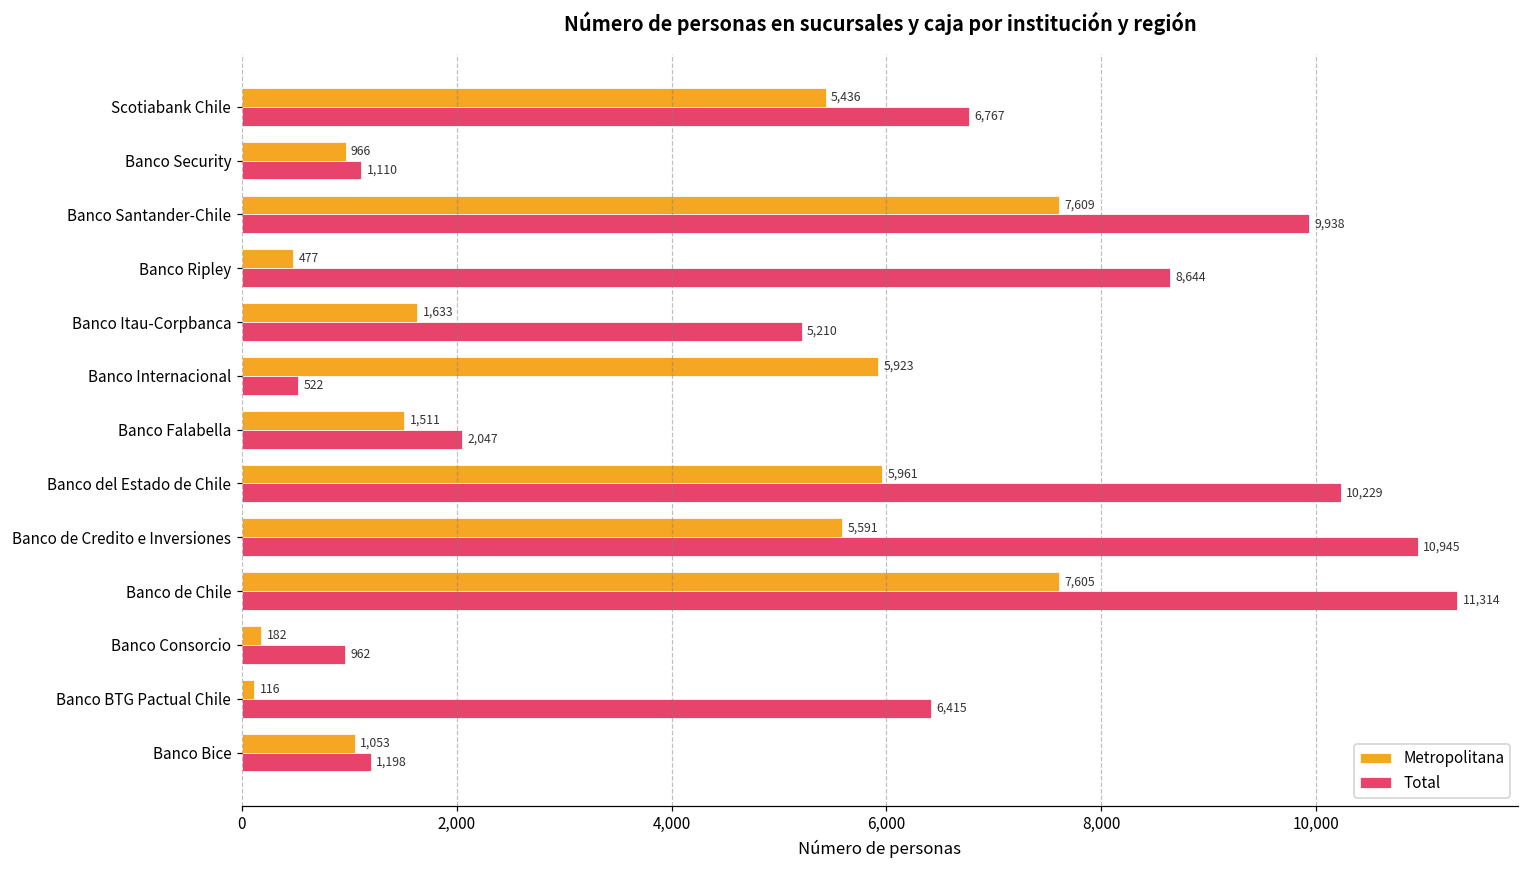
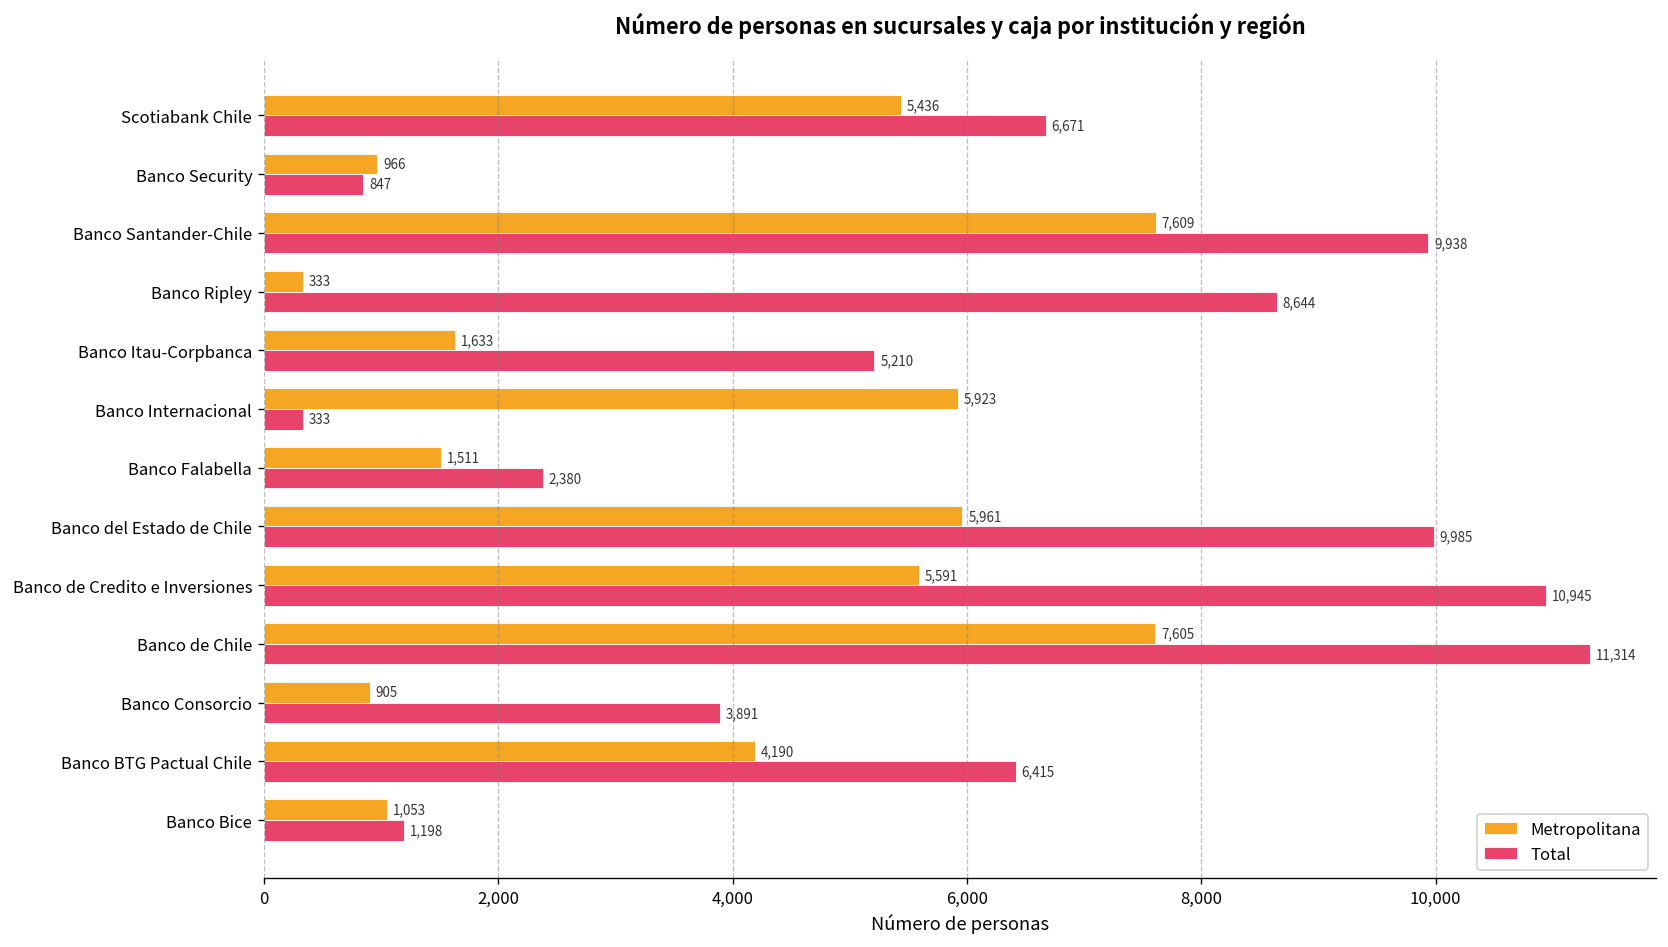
  {
    "Metropolitana": {
      "Scotiabank Chile": "5,436",
      "Banco Security": "966",
      "Banco Santander-Chile": "7,609",
-     "Banco Ripley": "477",
+     "Banco Ripley": "333",
      "Banco Itau-Corpbanca": "1,633",
      "Banco Internacional": "5,923",
      "Banco Falabella": "1,511",
      "Banco del Estado de Chile": "5,961",
      "Banco de Credito e Inversiones": "5,591",
      "Banco de Chile": "7,605",
-     "Banco Consorcio": "182",
-     "Banco BTG Pactual Chile": "116",
+     "Banco Consorcio": "905",
+     "Banco BTG Pactual Chile": "4,190",
      "Banco Bice": "1,053"
    },
    "Total": {
-     "Scotiabank Chile": "6,767",
-     "Banco Security": "1,110",
+     "Scotiabank Chile": "6,671",
+     "Banco Security": "847",
      "Banco Santander-Chile": "9,938",
      "Banco Ripley": "8,644",
      "Banco Itau-Corpbanca": "5,210",
-     "Banco Internacional": "522",
-     "Banco Falabella": "2,047",
-     "Banco del Estado de Chile": "10,229",
+     "Banco Internacional": "333",
+     "Banco Falabella": "2,380",
+     "Banco del Estado de Chile": "9,985",
      "Banco de Credito e Inversiones": "10,945",
      "Banco de Chile": "11,314",
-     "Banco Consorcio": "962",
+     "Banco Consorcio": "3,891",
      "Banco BTG Pactual Chile": "6,415",
      "Banco Bice": "1,198"
    }
  }
